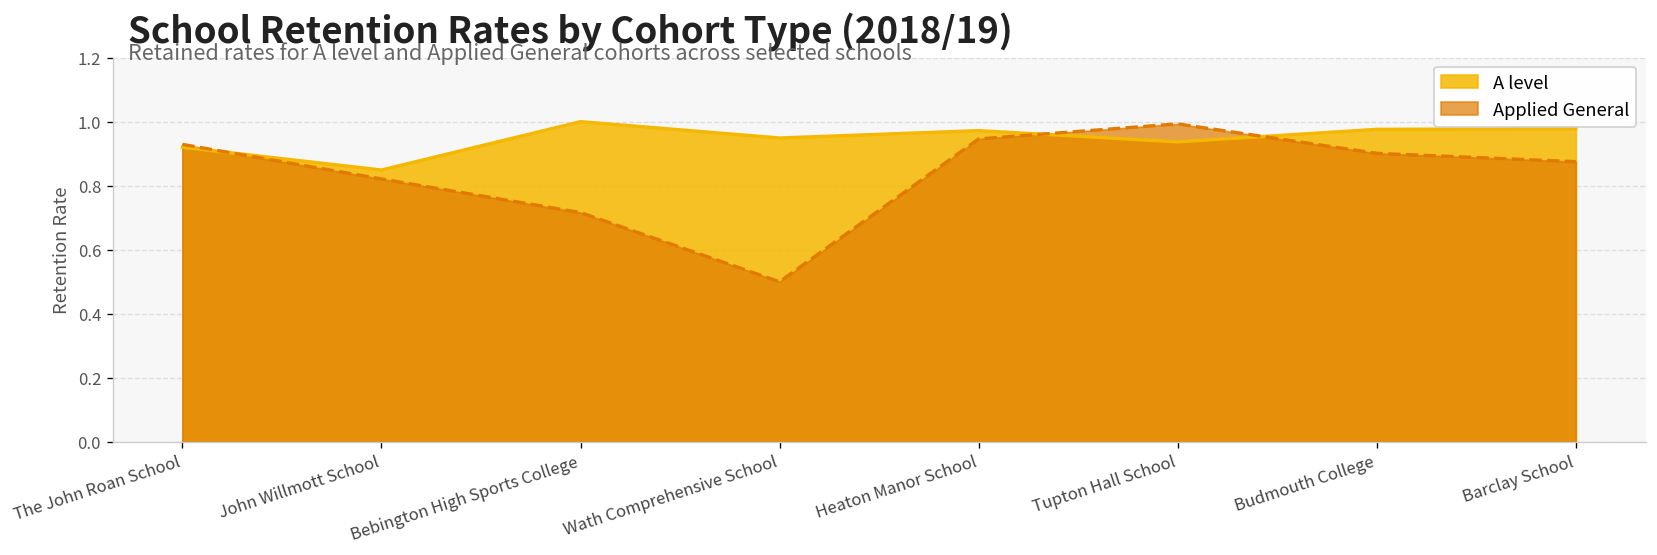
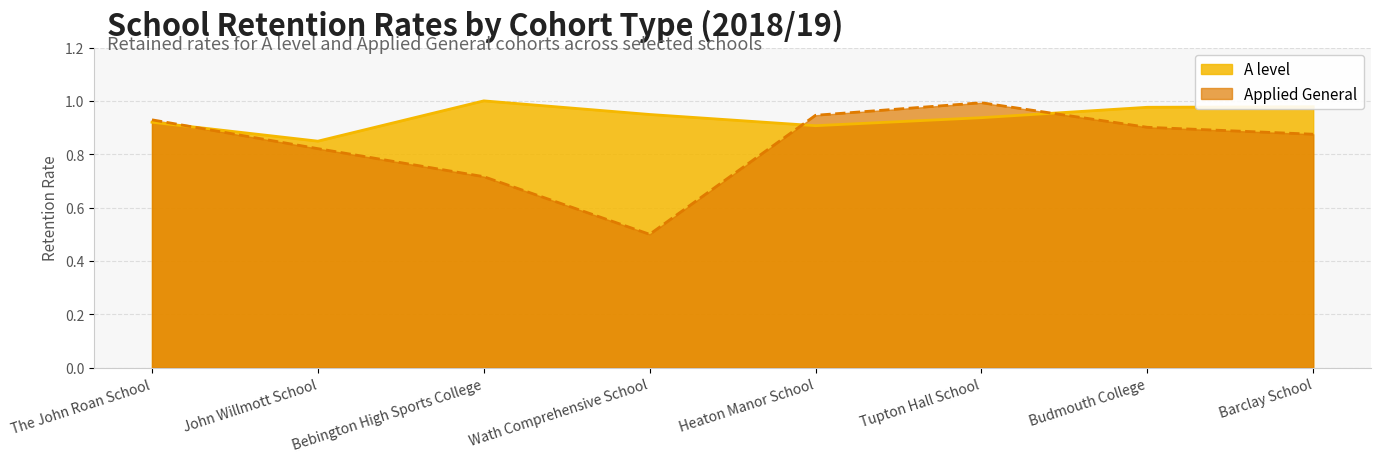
  {
    "A level": {
      "John Willmott School": 0.85,
      "Bebington High Sports College": 1.00,
      "Wath Comprehensive School": 0.95,
-     "Heaton Manor School": 0.97,
+     "Heaton Manor School": 0.91,
      "Tupton Hall School": 0.94,
      "Budmouth College": 0.98
    },
    "Applied General": {
      "John Willmott School": 0.82,
      "Bebington High Sports College": 0.72,
      "Wath Comprehensive School": 0.50,
      "Heaton Manor School": 0.95,
      "Tupton Hall School": 0.99,
      "Budmouth College": 0.90,
      "Barclay School": 0.88
    }
  }
